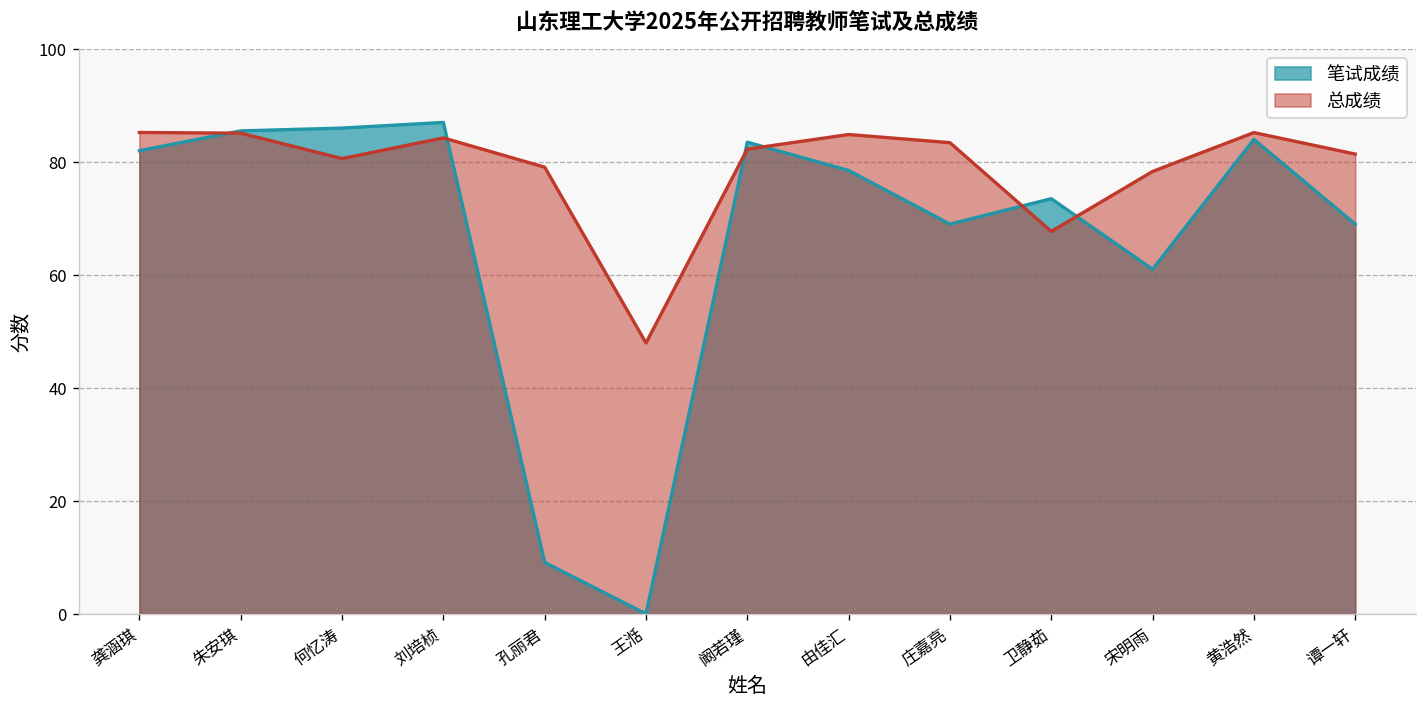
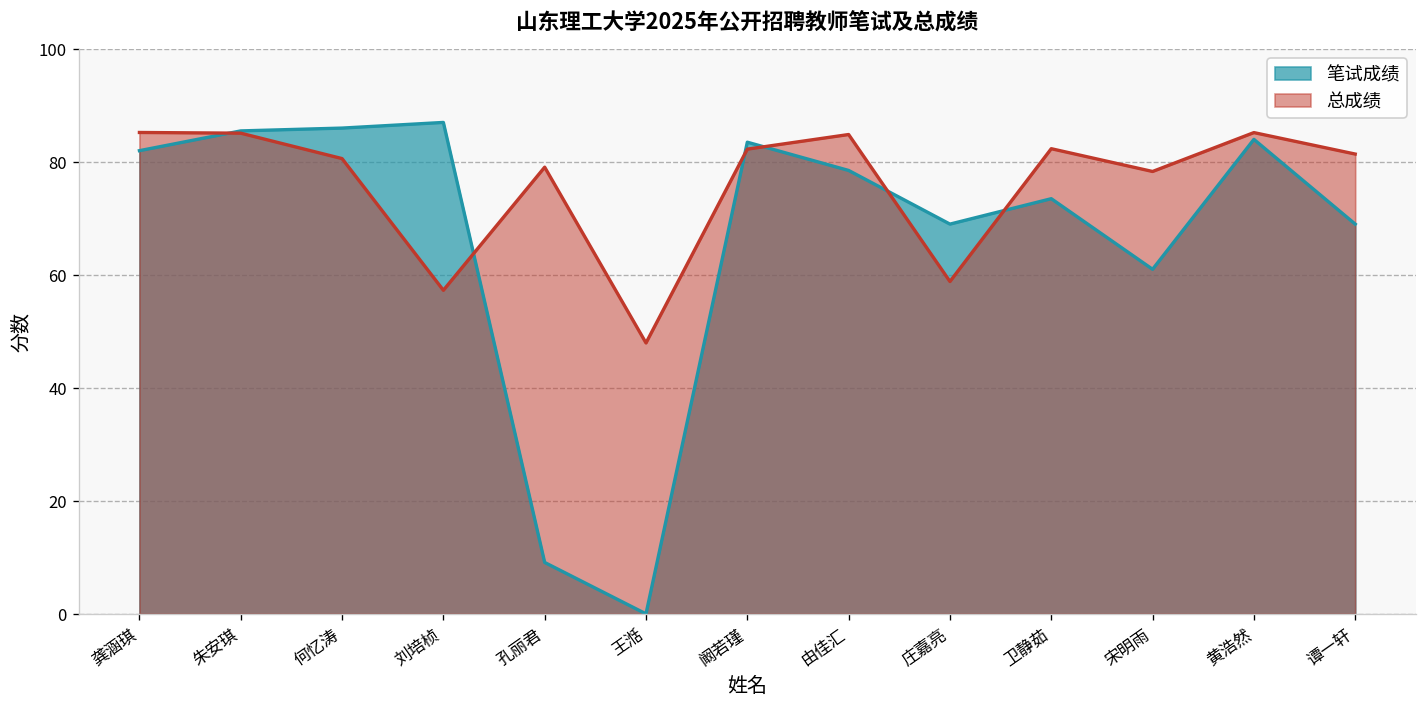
  {
    "笔试成绩": {
      "龚涵琪": 82,
      "何忆涛": 86,
      "刘培桢": 87,
      "孔丽君": 9,
      "王湉": 0,
      "阚若瑾": 84,
      "由佳汇": 79,
      "庄嘉亮": 69,
      "卫静茹": 74,
      "宋明雨": 61,
      "黄浩然": 84,
      "谭一轩": 69
    },
    "总成绩": {
      "龚涵琪": 85,
      "何忆涛": 81,
-     "刘培桢": 84,
+     "刘培桢": 57,
      "孔丽君": 79,
      "王湉": 48,
      "阚若瑾": 82,
      "由佳汇": 85,
-     "庄嘉亮": 83,
-     "卫静茹": 68,
+     "庄嘉亮": 59,
+     "卫静茹": 82,
      "宋明雨": 78,
      "黄浩然": 85,
      "谭一轩": 81
    }
  }
